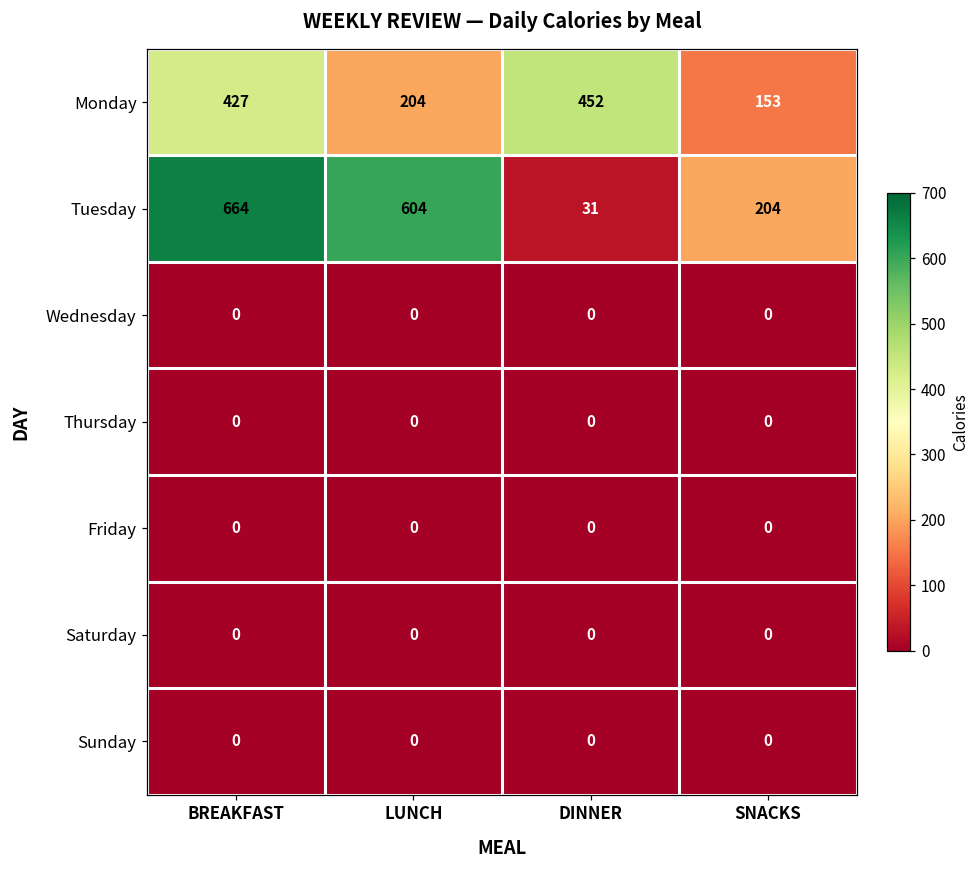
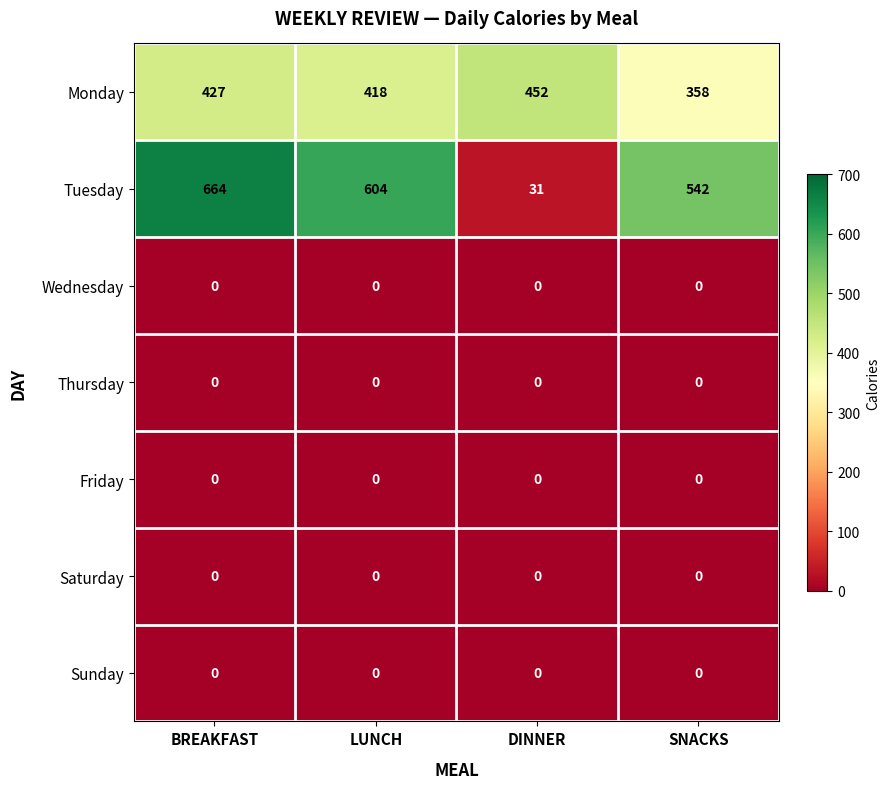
  {
    "Monday": {
      "BREAKFAST": 427,
-     "LUNCH": 204,
+     "LUNCH": 418,
      "DINNER": 452,
-     "SNACKS": 153
+     "SNACKS": 358
    },
    "Tuesday": {
      "BREAKFAST": 664,
      "LUNCH": 604,
      "DINNER": 31,
-     "SNACKS": 204
+     "SNACKS": 542
    },
    "Wednesday": {
      "BREAKFAST": 0,
      "LUNCH": 0,
      "DINNER": 0,
      "SNACKS": 0
    },
    "Thursday": {
      "BREAKFAST": 0,
      "LUNCH": 0,
      "DINNER": 0,
      "SNACKS": 0
    },
    "Friday": {
      "BREAKFAST": 0,
      "LUNCH": 0,
      "DINNER": 0,
      "SNACKS": 0
    },
    "Saturday": {
      "BREAKFAST": 0,
      "LUNCH": 0,
      "DINNER": 0,
      "SNACKS": 0
    },
    "Sunday": {
      "BREAKFAST": 0,
      "LUNCH": 0,
      "DINNER": 0,
      "SNACKS": 0
    }
  }
